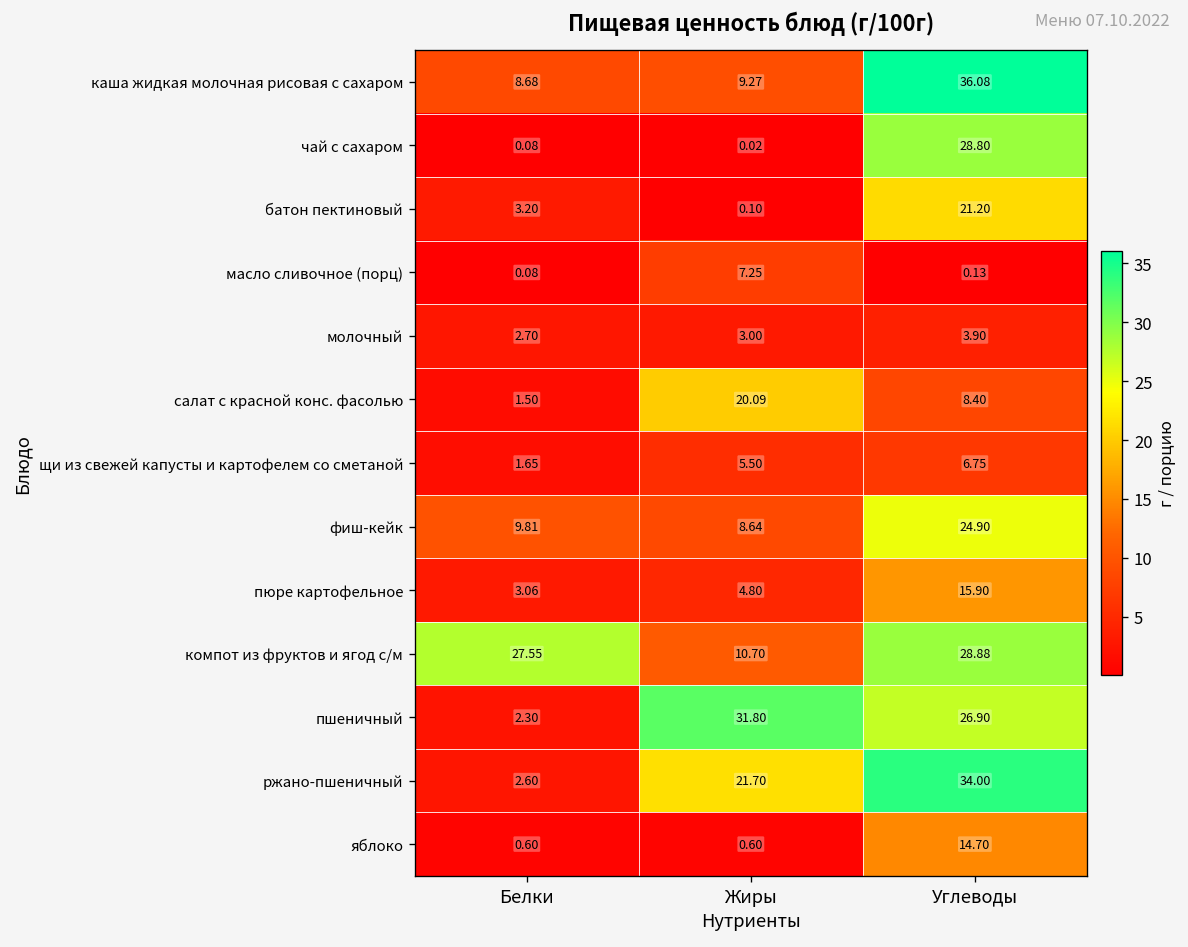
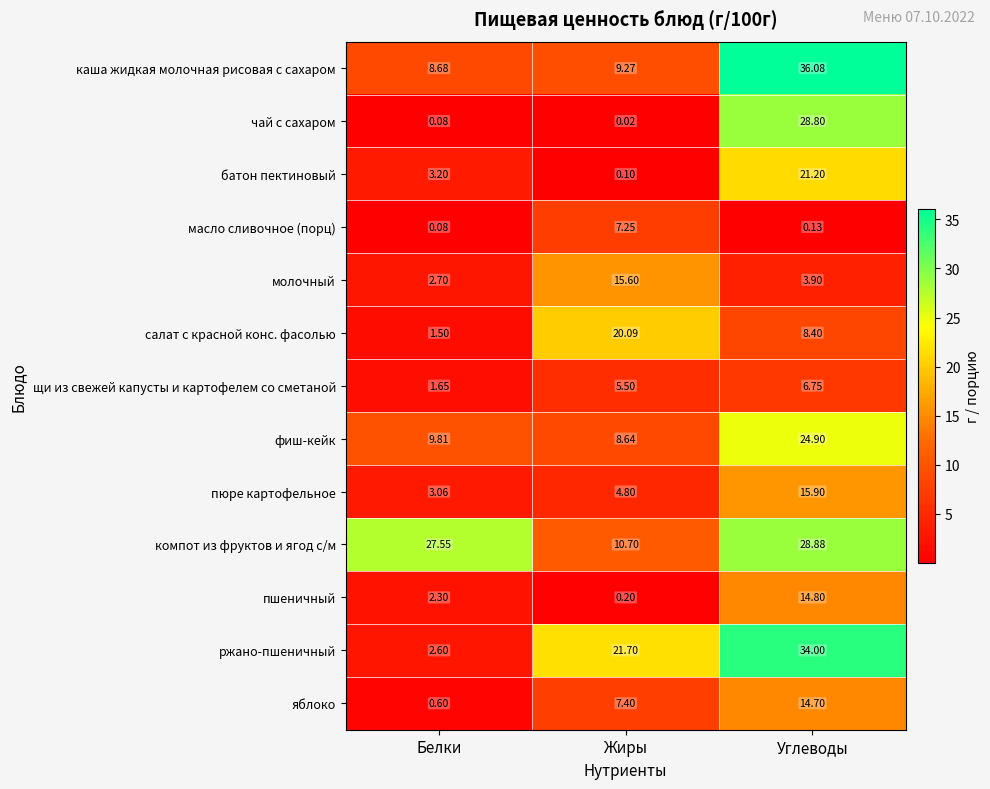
  {
    "молочный": {
-     "Жиры": 3.00
+     "Жиры": 15.60
    },
    "пшеничный": {
-     "Жиры": 31.80,
-     "Углеводы": 26.90
+     "Жиры": 0.20,
+     "Углеводы": 14.80
    },
    "яблоко": {
-     "Жиры": 0.60
+     "Жиры": 7.40
    }
  }
